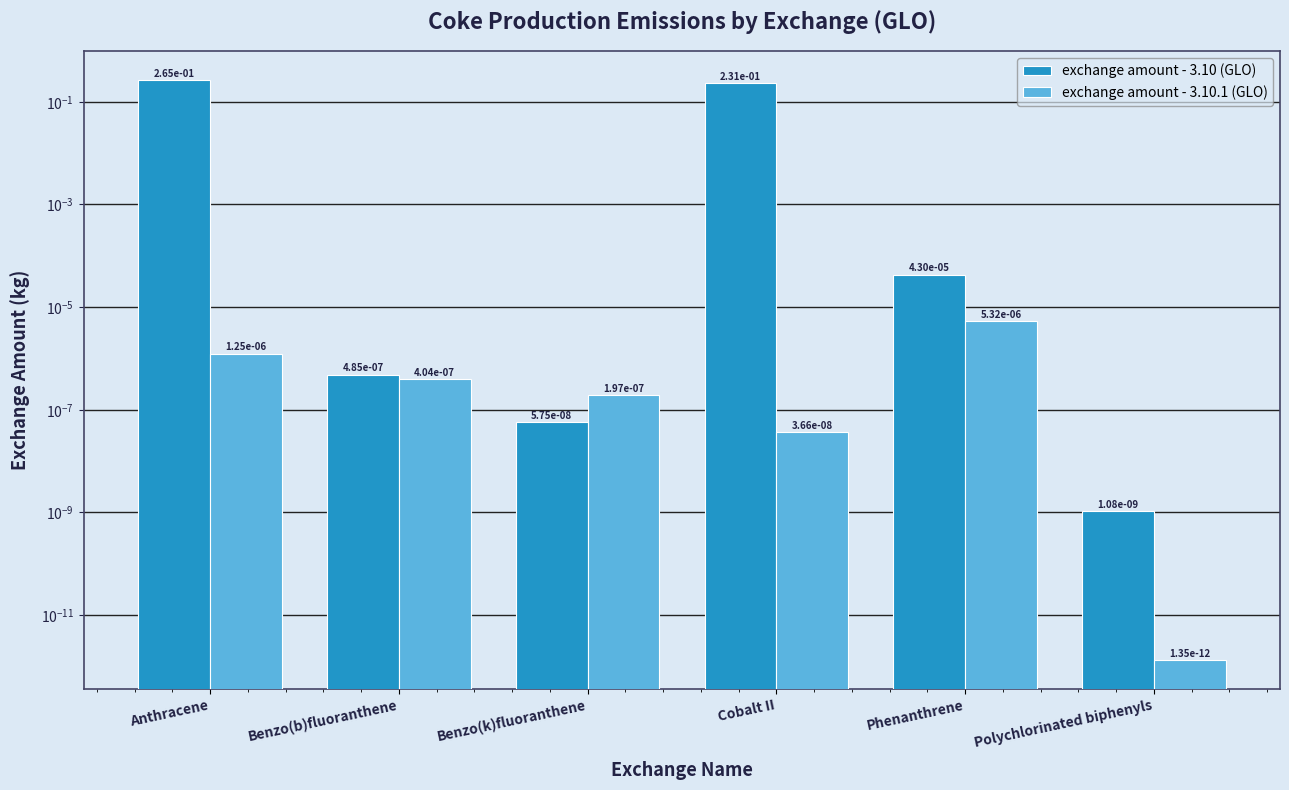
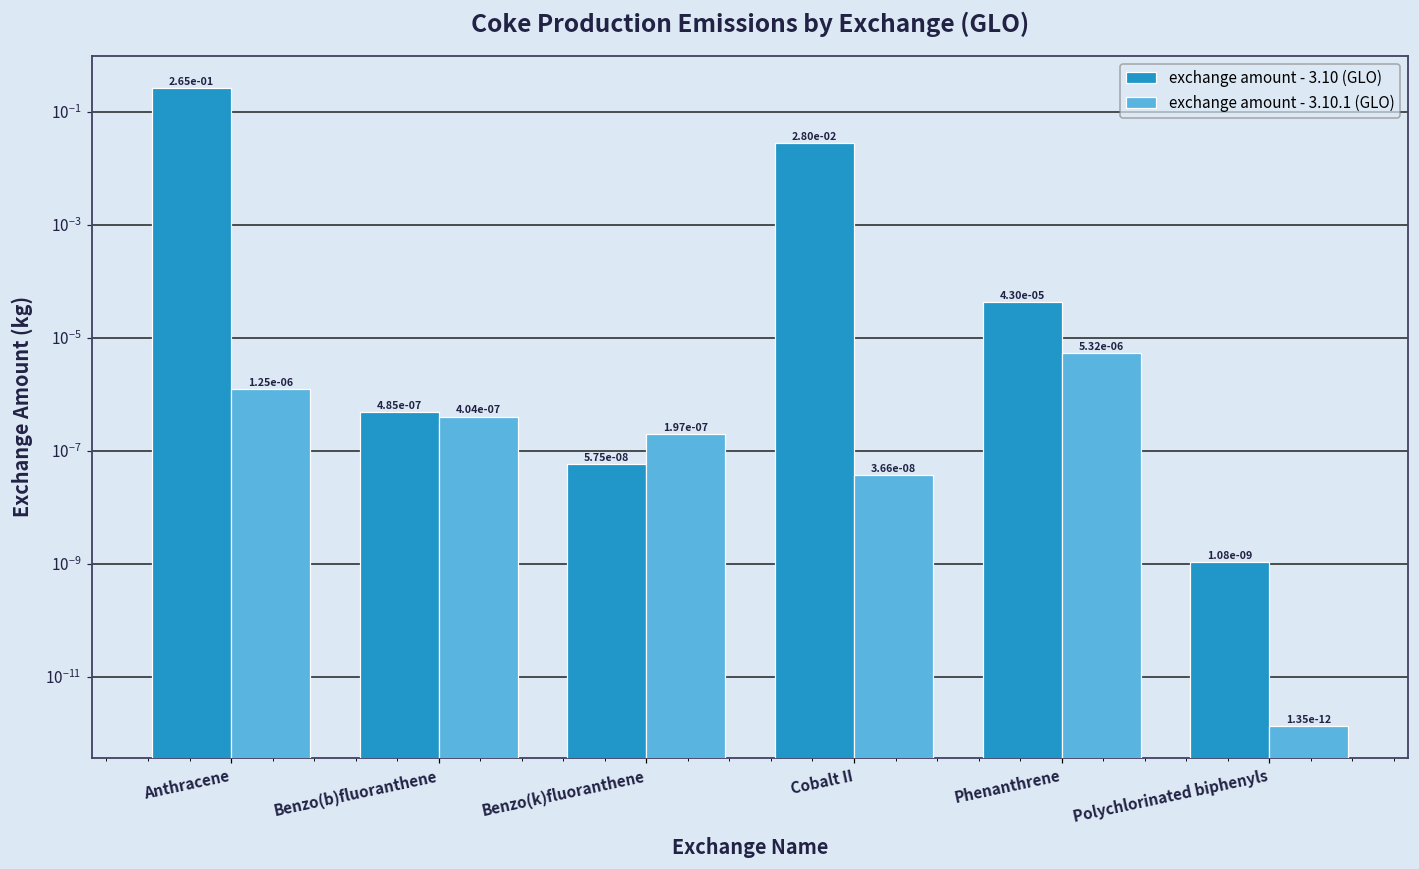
  {
    "exchange amount - 3.10 (GLO)": {
      "Anthracene": "2.65e-01",
      "Benzo(b)fluoranthene": "4.85e-07",
      "Benzo(k)fluoranthene": "5.75e-08",
-     "Cobalt II": "2.31e-01",
+     "Cobalt II": "2.80e-02",
      "Phenanthrene": "4.30e-05",
      "Polychlorinated biphenyls": "1.08e-09"
    },
    "exchange amount - 3.10.1 (GLO)": {
      "Anthracene": "1.25e-06",
      "Benzo(b)fluoranthene": "4.04e-07",
      "Benzo(k)fluoranthene": "1.97e-07",
      "Cobalt II": "3.66e-08",
      "Phenanthrene": "5.32e-06",
      "Polychlorinated biphenyls": "1.35e-12"
    }
  }
